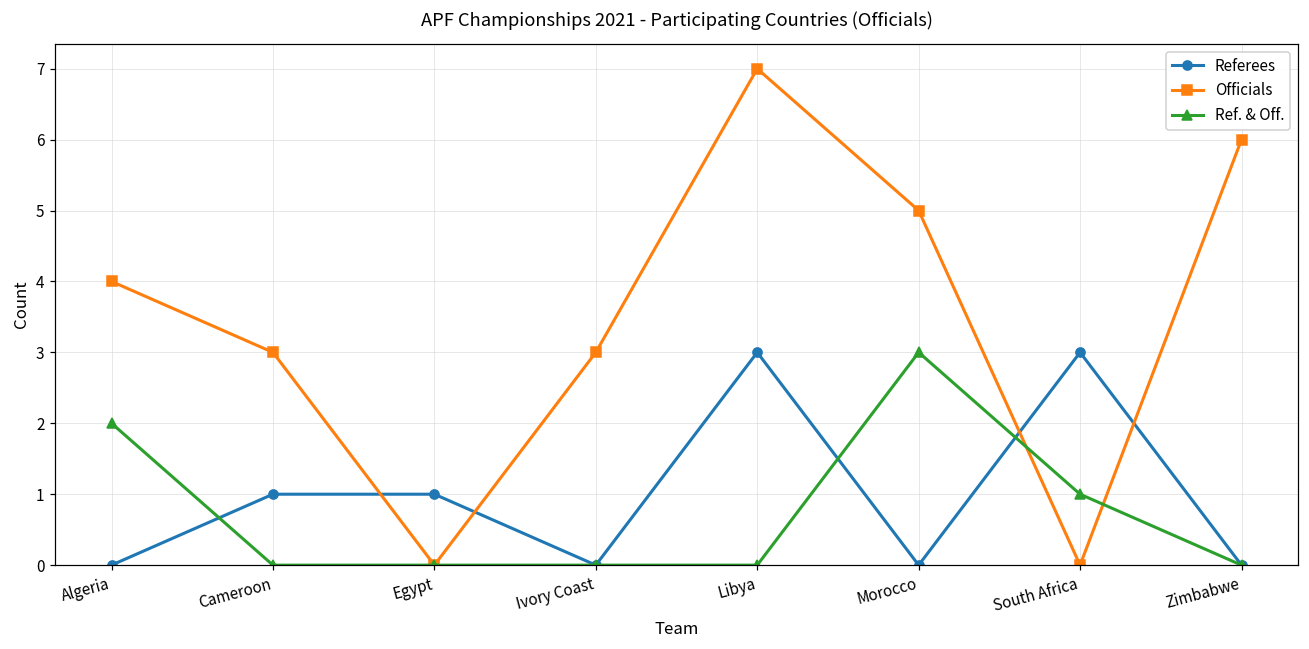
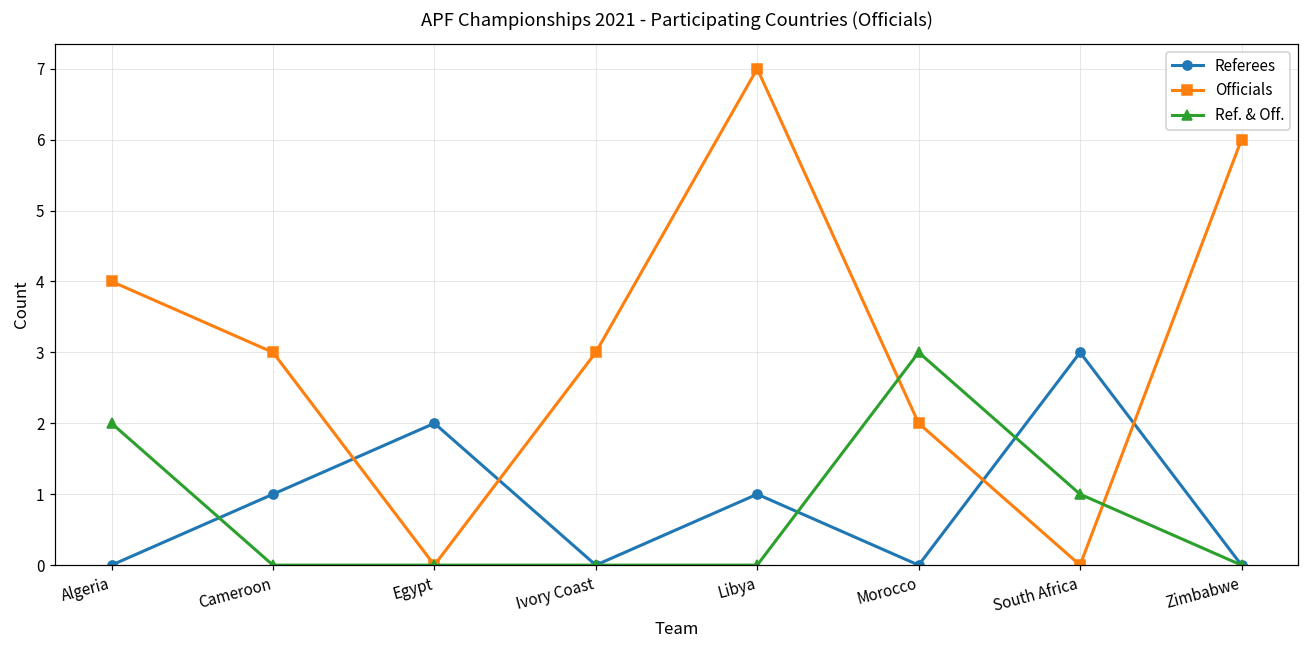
  {
    "Referees": {
      "Algeria": 0,
      "Cameroon": 1,
-     "Egypt": 1,
-     "Libya": 3,
+     "Egypt": 2,
+     "Libya": 1,
      "Morocco": 0,
      "South Africa": 3
    },
    "Officials": {
      "Algeria": 4,
      "Cameroon": 3,
      "Ivory Coast": 3,
      "Libya": 7,
-     "Morocco": 5,
+     "Morocco": 2,
      "South Africa": 0,
      "Zimbabwe": 6
    },
    "Ref. & Off.": {
      "Algeria": 2,
      "Cameroon": 0,
      "Libya": 0,
      "Morocco": 3,
      "South Africa": 1
    }
  }
